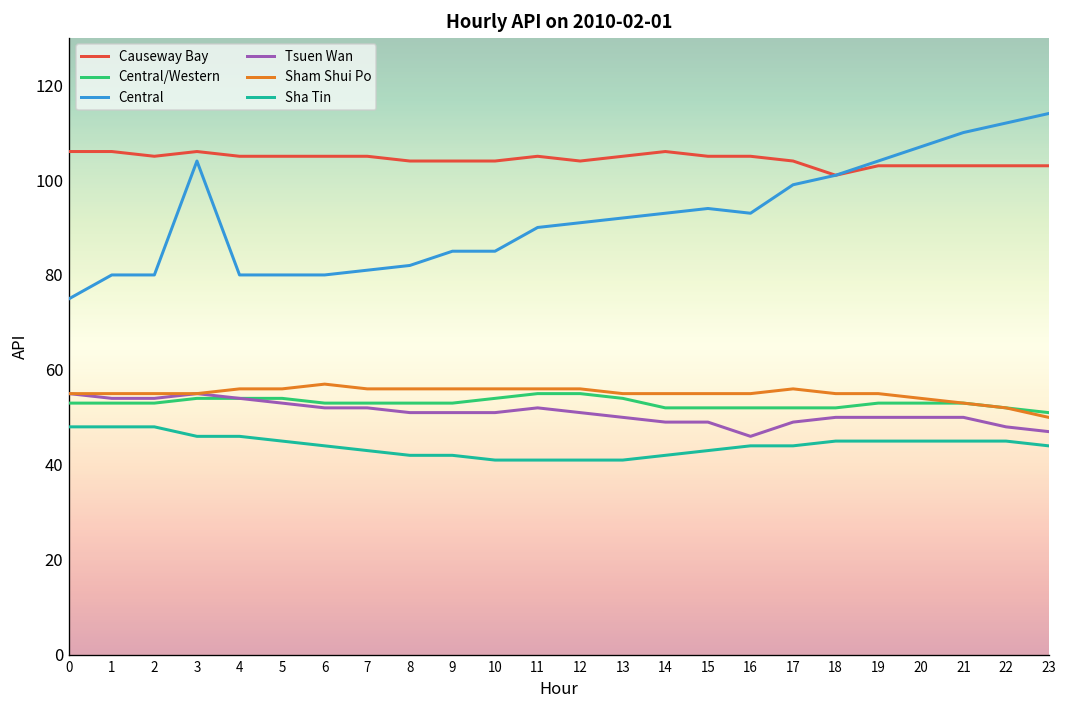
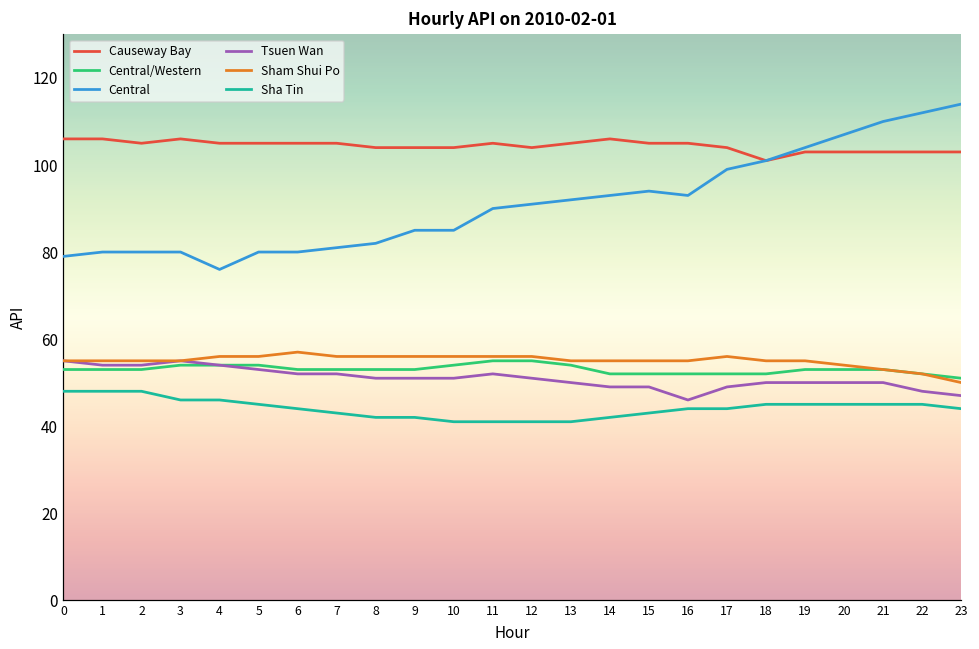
  {
    "Central": {
-     "0": 75,
+     "0": 79,
      "1": 80,
      "2": 80,
-     "3": 104,
-     "4": 80,
+     "3": 80,
+     "4": 76,
      "5": 80,
      "6": 80,
      "7": 81,
      "8": 82,
      "9": 85,
      "10": 85,
      "11": 90,
      "12": 91,
      "13": 92,
      "14": 93,
      "15": 94,
      "16": 93,
      "17": 99,
      "19": 104,
      "20": 107,
      "21": 110,
      "22": 112,
      "23": 114
    },
    "Tsuen Wan": {
      "1": 54,
      "2": 54,
      "5": 53,
      "6": 52,
      "7": 52,
      "8": 51,
      "9": 51,
      "10": 51,
      "11": 52,
      "12": 51,
      "13": 50,
      "14": 49,
      "15": 49,
      "16": 46,
      "17": 49,
      "18": 50,
      "19": 50,
      "20": 50,
      "21": 50,
      "22": 48,
      "23": 47
    }
  }
